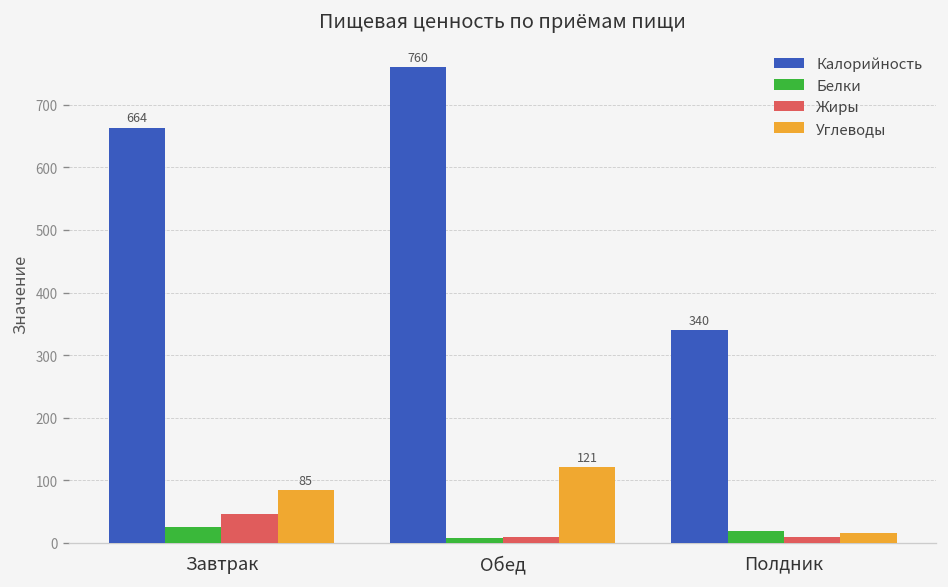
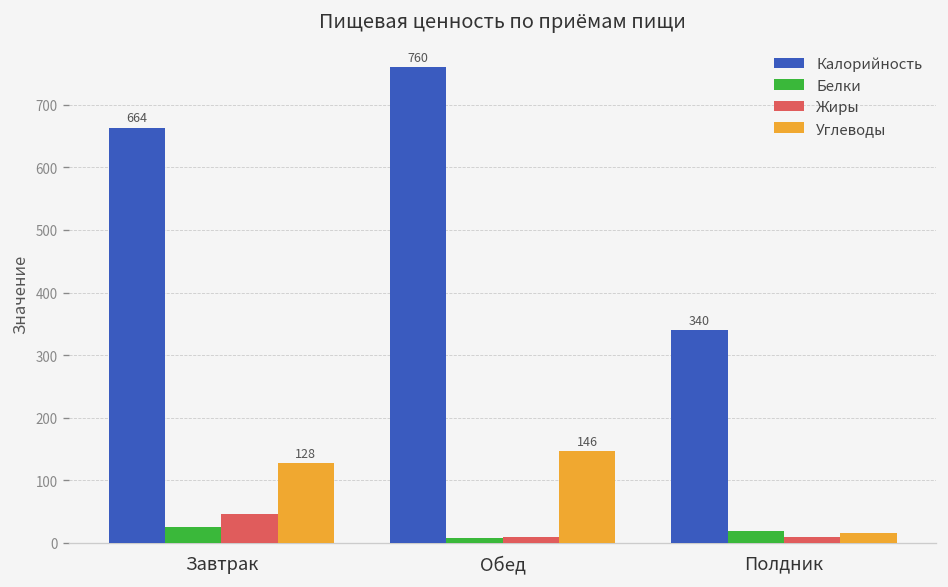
  {
    "Калорийность": {
      "Завтрак": 664,
      "Обед": 760,
      "Полдник": 340
    },
    "Белки": {
      "Завтрак": 30,
      "Обед": 10,
      "Полдник": 20
    },
    "Жиры": {
      "Завтрак": 50,
      "Обед": 10,
      "Полдник": 10
    },
    "Углеводы": {
-     "Завтрак": 85,
-     "Обед": 121
+     "Завтрак": 128,
+     "Обед": 146
    }
  }
